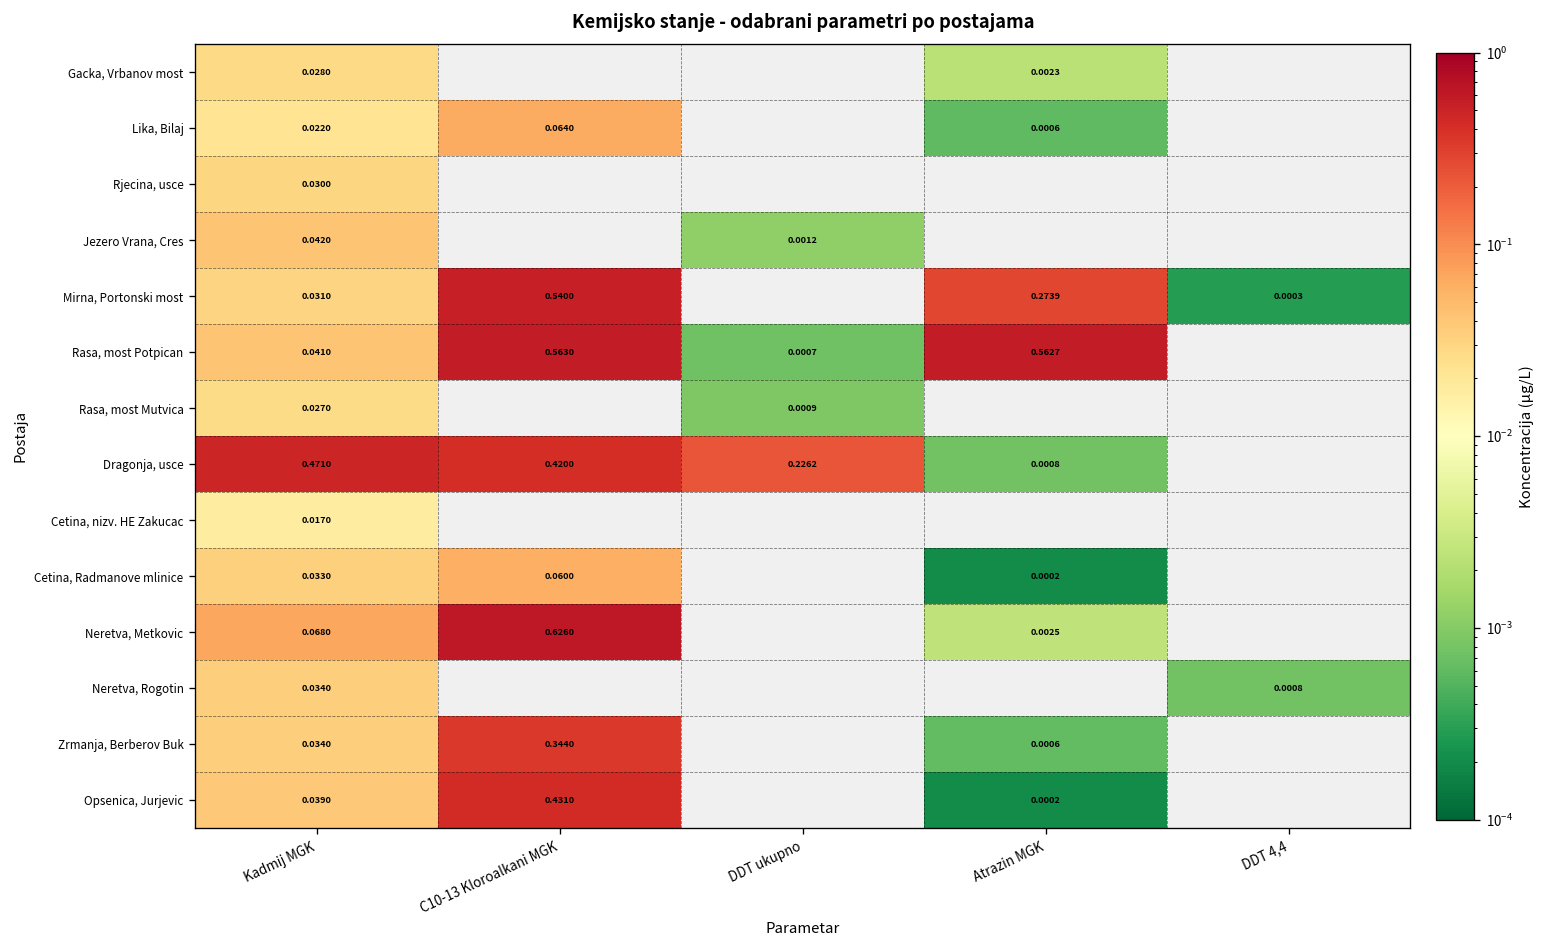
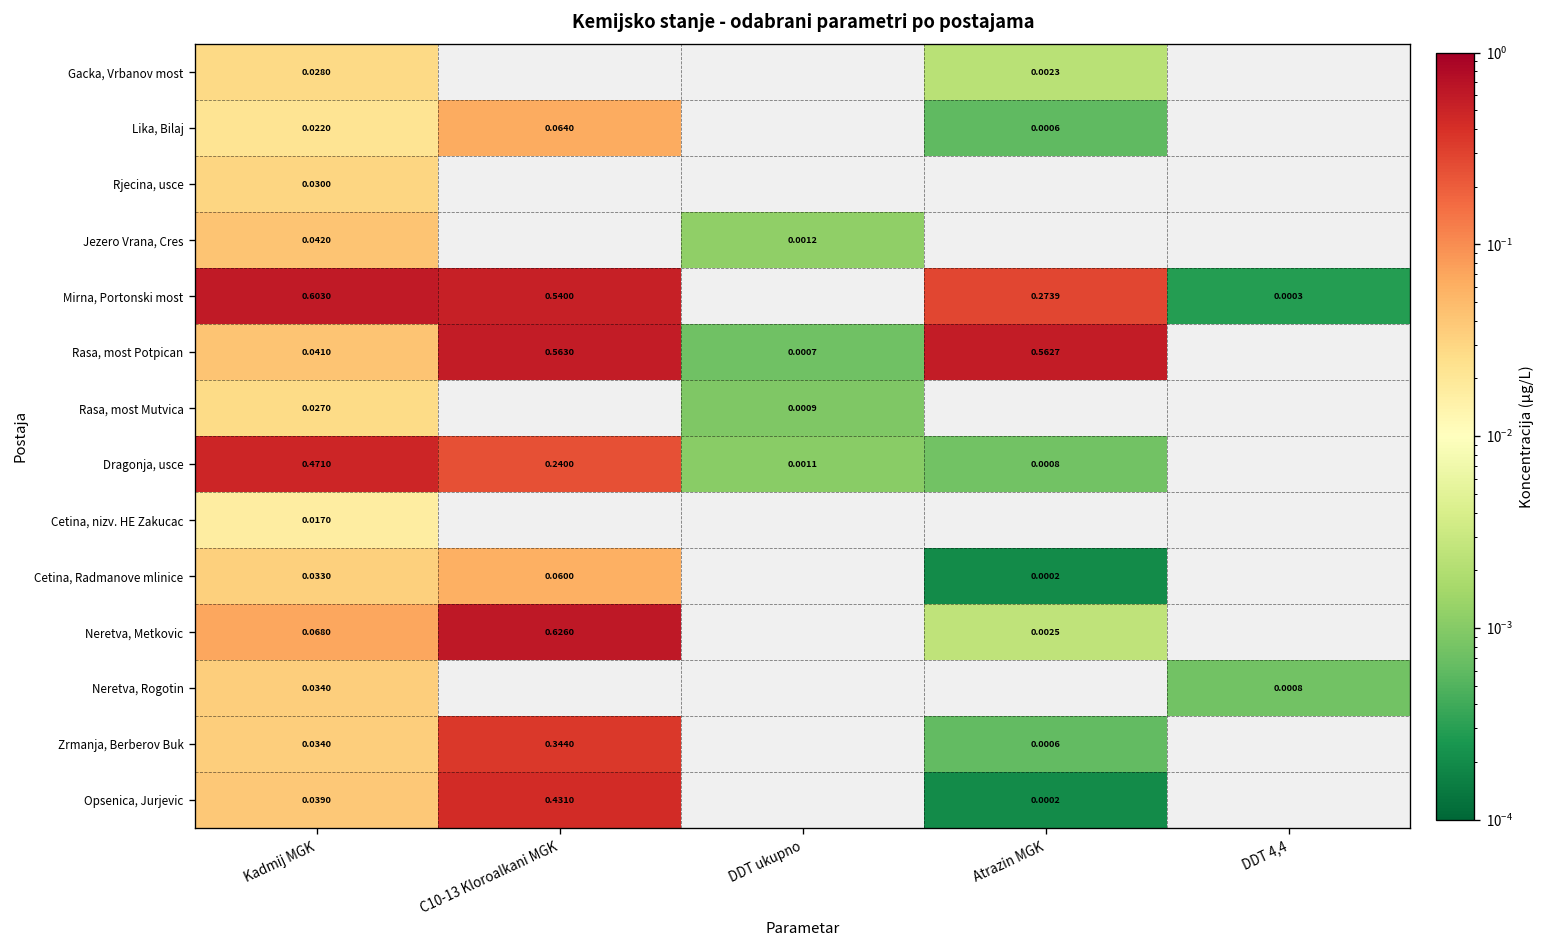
  {
    "Gacka, Vrbanov most": {
      "Kadmij MGK": 0.0280,
      "Atrazin MGK": 0.0023
    },
    "Lika, Bilaj": {
      "Kadmij MGK": 0.0220,
      "C10-13 Kloroalkani MGK": 0.0640,
      "Atrazin MGK": 0.0006
    },
    "Rjecina, usce": {
      "Kadmij MGK": 0.0300
    },
    "Jezero Vrana, Cres": {
      "Kadmij MGK": 0.0420,
      "DDT ukupno": 0.0012
    },
    "Mirna, Portonski most": {
-     "Kadmij MGK": 0.0310,
+     "Kadmij MGK": 0.6030,
      "C10-13 Kloroalkani MGK": 0.5400,
      "Atrazin MGK": 0.2739,
      "DDT 4,4": 0.0003
    },
    "Rasa, most Potpican": {
      "Kadmij MGK": 0.0410,
      "C10-13 Kloroalkani MGK": 0.5630,
      "DDT ukupno": 0.0007,
      "Atrazin MGK": 0.5627
    },
    "Rasa, most Mutvica": {
      "Kadmij MGK": 0.0270,
      "DDT ukupno": 0.0009
    },
    "Dragonja, usce": {
      "Kadmij MGK": 0.4710,
-     "C10-13 Kloroalkani MGK": 0.4200,
-     "DDT ukupno": 0.2262,
+     "C10-13 Kloroalkani MGK": 0.2400,
+     "DDT ukupno": 0.0011,
      "Atrazin MGK": 0.0008
    },
    "Cetina, nizv. HE Zakucac": {
      "Kadmij MGK": 0.0170
    },
    "Cetina, Radmanove mlinice": {
      "Kadmij MGK": 0.0330,
      "C10-13 Kloroalkani MGK": 0.0600,
      "Atrazin MGK": 0.0002
    },
    "Neretva, Metkovic": {
      "Kadmij MGK": 0.0680,
      "C10-13 Kloroalkani MGK": 0.6260,
      "Atrazin MGK": 0.0025
    },
    "Neretva, Rogotin": {
      "Kadmij MGK": 0.0340,
      "DDT 4,4": 0.0008
    },
    "Zrmanja, Berberov Buk": {
      "Kadmij MGK": 0.0340,
      "C10-13 Kloroalkani MGK": 0.3440,
      "Atrazin MGK": 0.0006
    },
    "Opsenica, Jurjevic": {
      "Kadmij MGK": 0.0390,
      "C10-13 Kloroalkani MGK": 0.4310,
      "Atrazin MGK": 0.0002
    }
  }
